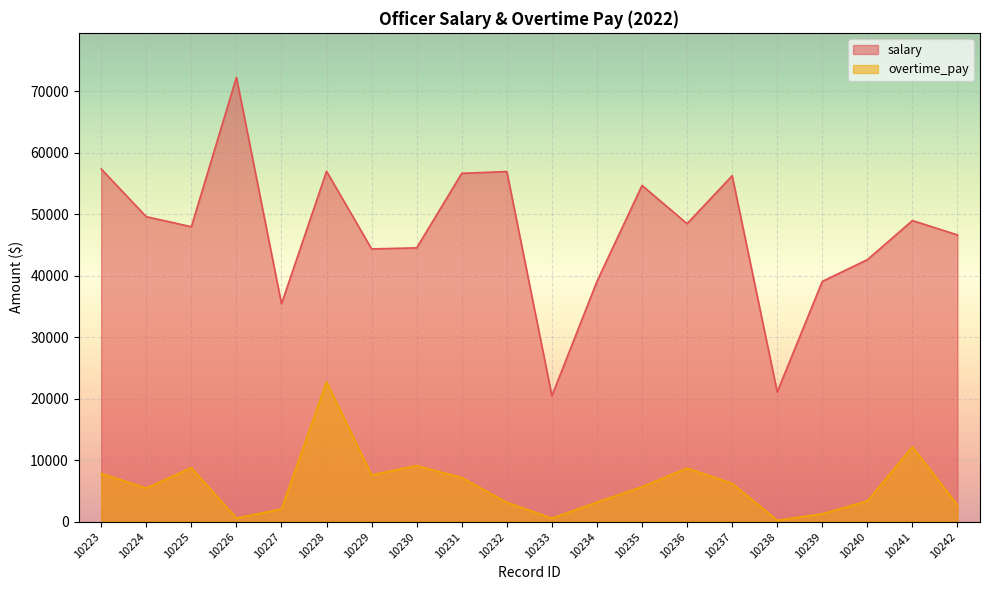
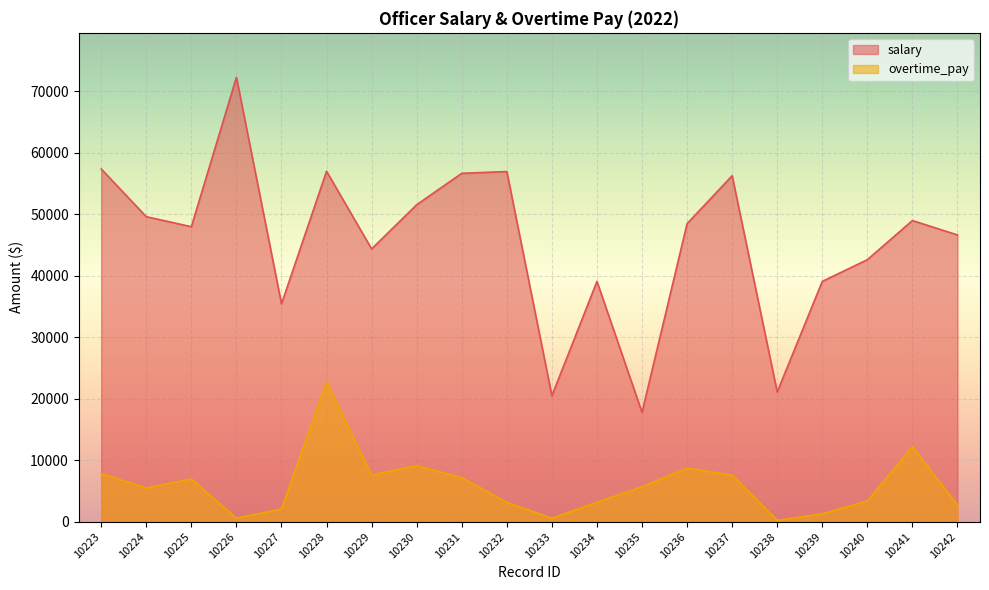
  {
    "salary": {
      "10223": 57000,
      "10224": 50000,
      "10225": 48000,
      "10226": 72000,
      "10227": 35000,
      "10228": 57000,
      "10229": 44000,
-     "10230": 45000,
+     "10230": 52000,
      "10231": 57000,
      "10232": 57000,
      "10233": 20000,
      "10234": 39000,
-     "10235": 55000,
+     "10235": 18000,
      "10236": 48000,
      "10237": 56000,
      "10238": 21000,
      "10239": 39000,
      "10240": 43000,
      "10241": 49000,
      "10242": 47000
    },
    "overtime_pay": {
      "10223": 8000,
      "10224": 5000,
-     "10225": 9000,
+     "10225": 7000,
      "10226": 1000,
      "10227": 2000,
      "10228": 23000,
      "10229": 8000,
      "10230": 9000,
      "10231": 7000,
      "10232": 3000,
      "10233": 1000,
      "10234": 3000,
      "10235": 6000,
      "10236": 9000,
-     "10237": 6000,
+     "10237": 8000,
      "10238": 0,
      "10239": 1000,
      "10240": 3000,
      "10241": 12000,
      "10242": 3000
    }
  }
